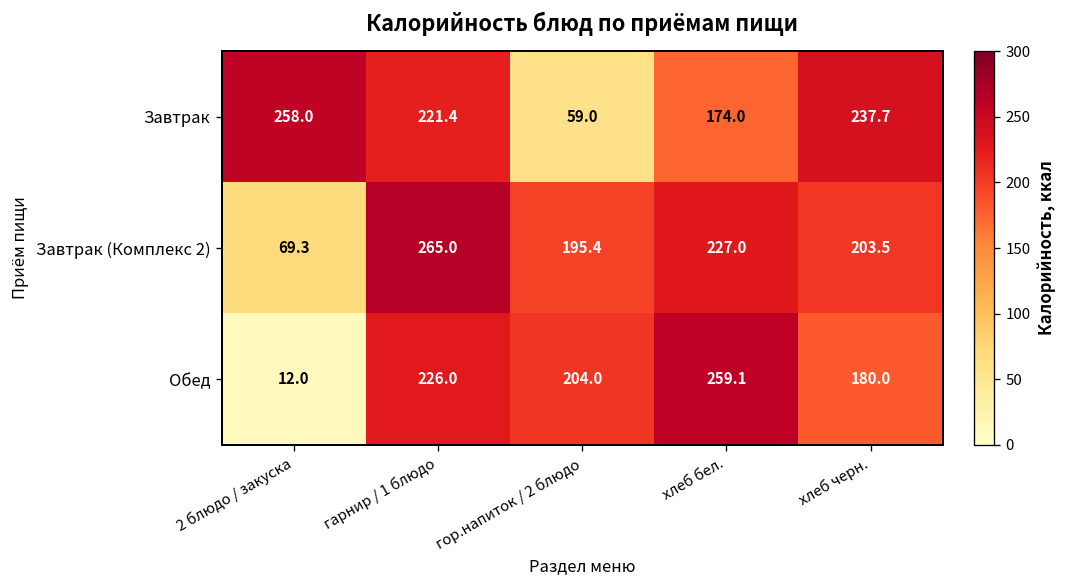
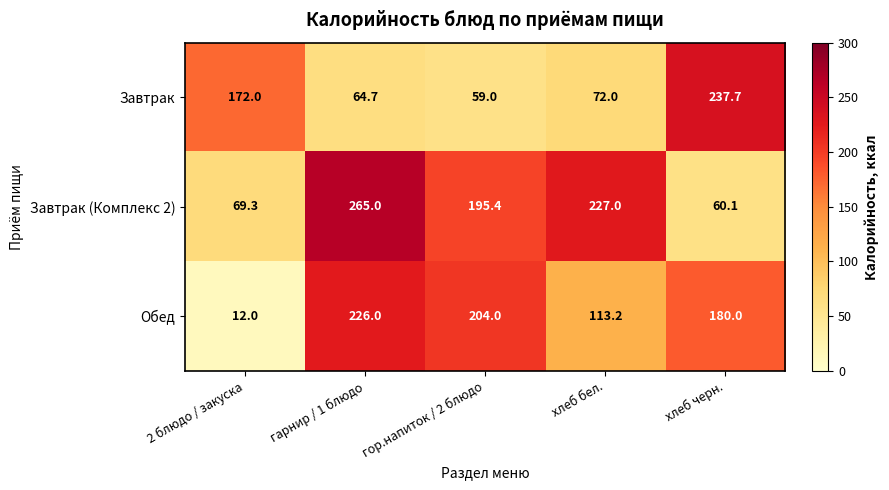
  {
    "Завтрак": {
-     "2 блюдо / закуска": 258.0,
-     "гарнир / 1 блюдо": 221.4,
+     "2 блюдо / закуска": 172.0,
+     "гарнир / 1 блюдо": 64.7,
      "гор.напиток / 2 блюдо": 59.0,
-     "хлеб бел.": 174.0,
+     "хлеб бел.": 72.0,
      "хлеб черн.": 237.7
    },
    "Завтрак (Комплекс 2)": {
      "2 блюдо / закуска": 69.3,
      "гарнир / 1 блюдо": 265.0,
      "гор.напиток / 2 блюдо": 195.4,
      "хлеб бел.": 227.0,
-     "хлеб черн.": 203.5
+     "хлеб черн.": 60.1
    },
    "Обед": {
      "2 блюдо / закуска": 12.0,
      "гарнир / 1 блюдо": 226.0,
      "гор.напиток / 2 блюдо": 204.0,
-     "хлеб бел.": 259.1,
+     "хлеб бел.": 113.2,
      "хлеб черн.": 180.0
    }
  }
